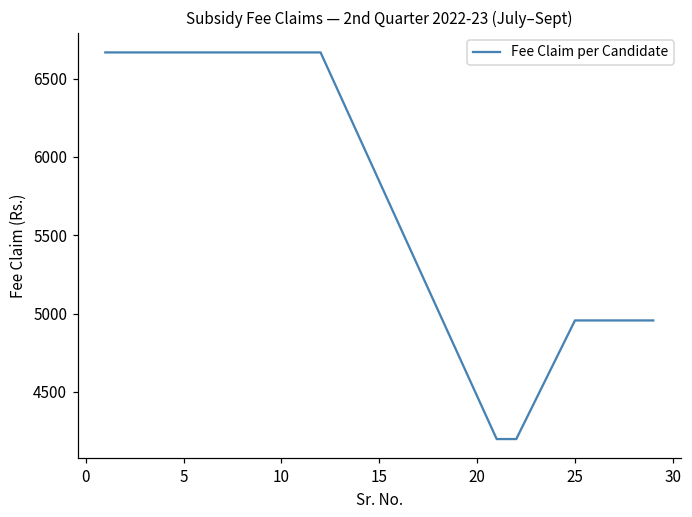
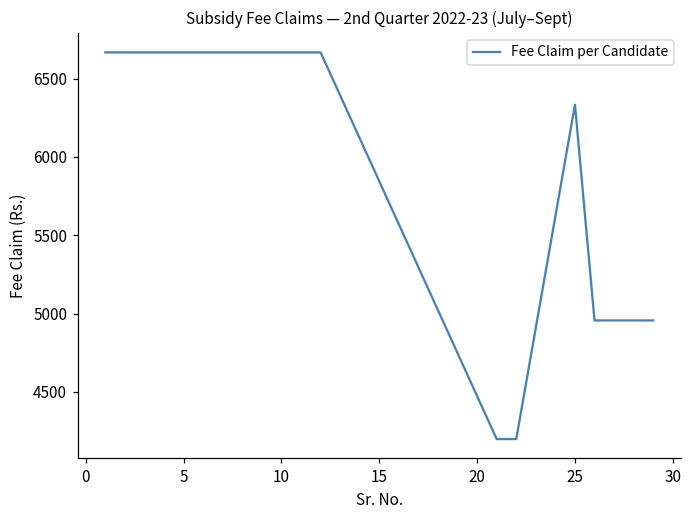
  {
    "5": 6670,
    "10": 6670,
-   "25": 4960
+   "25": 6330
  }
